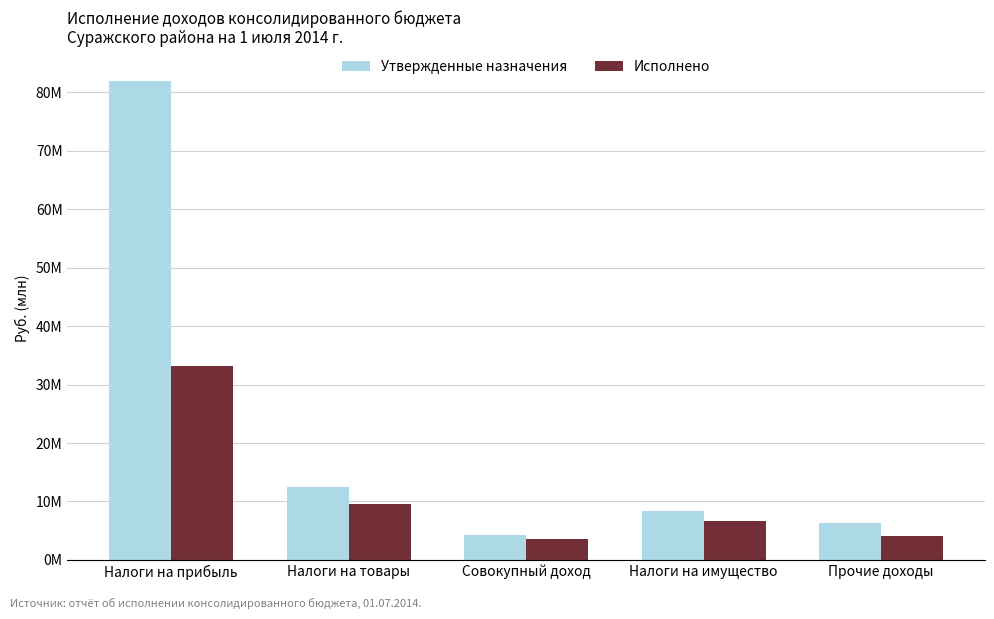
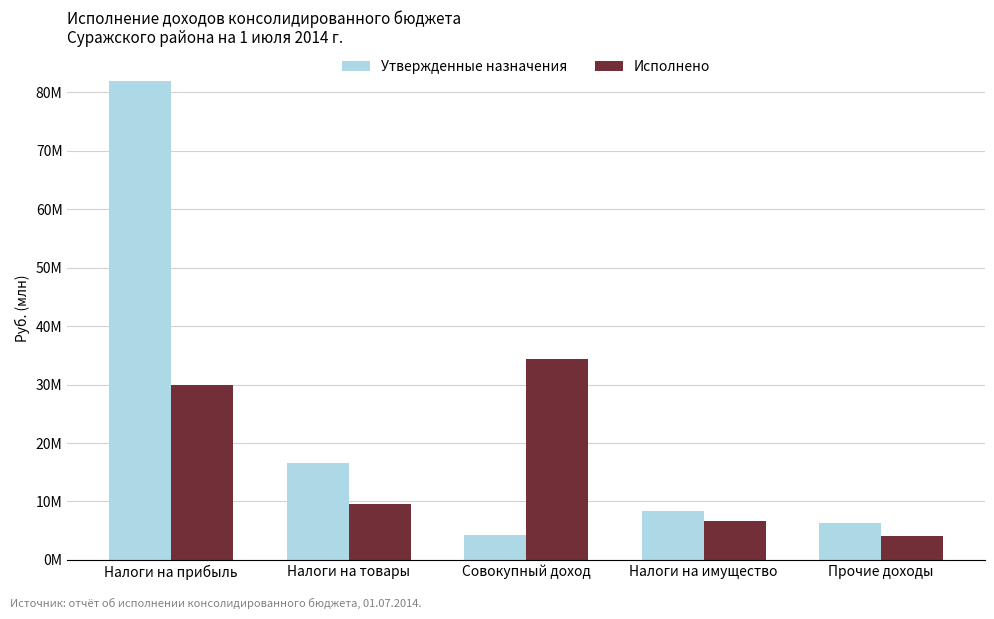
  {
    "Утвержденные назначения": {
      "Налоги на прибыль": 82000000,
-     "Налоги на товары": 12000000,
+     "Налоги на товары": 17000000,
      "Совокупный доход": 4000000,
      "Налоги на имущество": 8000000,
      "Прочие доходы": 6000000
    },
    "Исполнено": {
-     "Налоги на прибыль": 33000000,
+     "Налоги на прибыль": 30000000,
      "Налоги на товары": 10000000,
-     "Совокупный доход": 4000000,
+     "Совокупный доход": 34000000,
      "Налоги на имущество": 7000000,
      "Прочие доходы": 4000000
    }
  }
